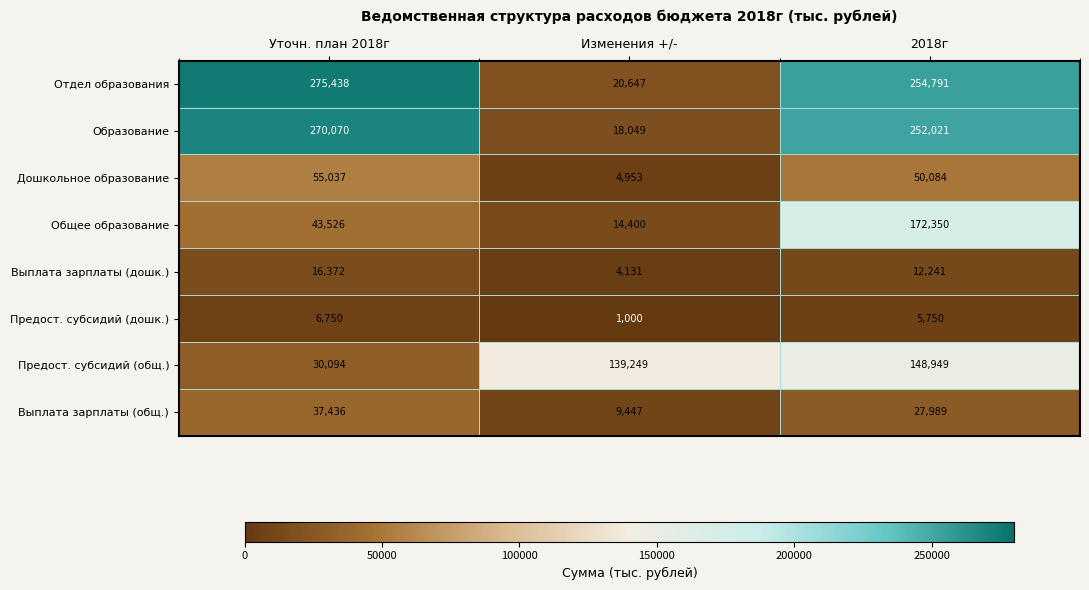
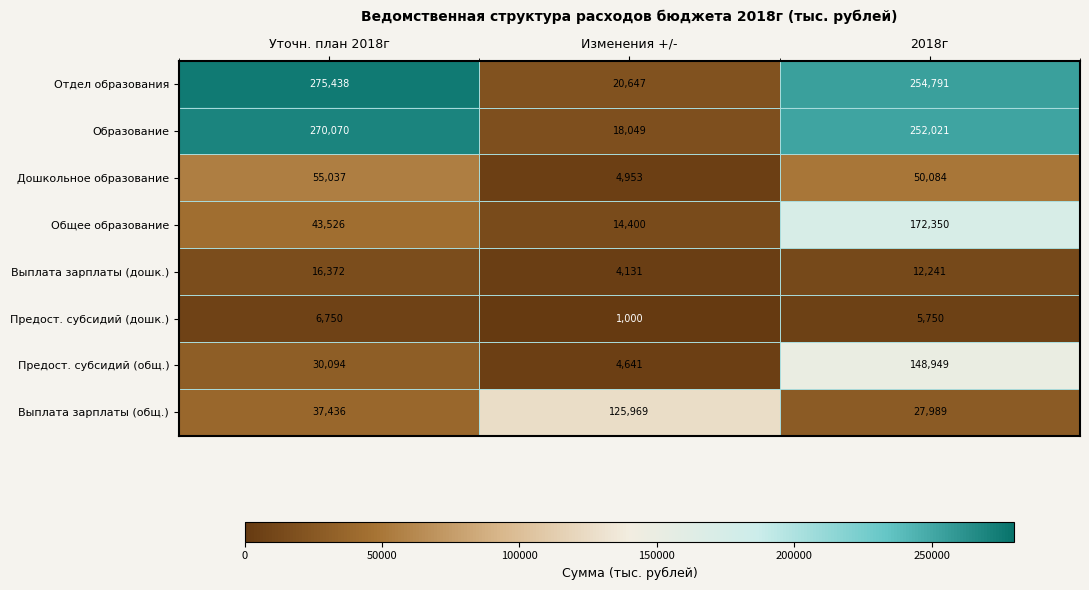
  {
    "Отдел образования": {
      "Уточн. план 2018г": "275,438",
      "Изменения +/-": "20,647",
      "2018г": "254,791"
    },
    "Образование": {
      "Уточн. план 2018г": "270,070",
      "Изменения +/-": "18,049",
      "2018г": "252,021"
    },
    "Дошкольное образование": {
      "Уточн. план 2018г": "55,037",
      "Изменения +/-": "4,953",
      "2018г": "50,084"
    },
    "Общее образование": {
      "Уточн. план 2018г": "43,526",
      "Изменения +/-": "14,400",
      "2018г": "172,350"
    },
    "Выплата зарплаты (дошк.)": {
      "Уточн. план 2018г": "16,372",
      "Изменения +/-": "4,131",
      "2018г": "12,241"
    },
    "Предост. субсидий (дошк.)": {
      "Уточн. план 2018г": "6,750",
      "Изменения +/-": "1,000",
      "2018г": "5,750"
    },
    "Предост. субсидий (общ.)": {
      "Уточн. план 2018г": "30,094",
-     "Изменения +/-": "139,249",
+     "Изменения +/-": "4,641",
      "2018г": "148,949"
    },
    "Выплата зарплаты (общ.)": {
      "Уточн. план 2018г": "37,436",
-     "Изменения +/-": "9,447",
+     "Изменения +/-": "125,969",
      "2018г": "27,989"
    }
  }
